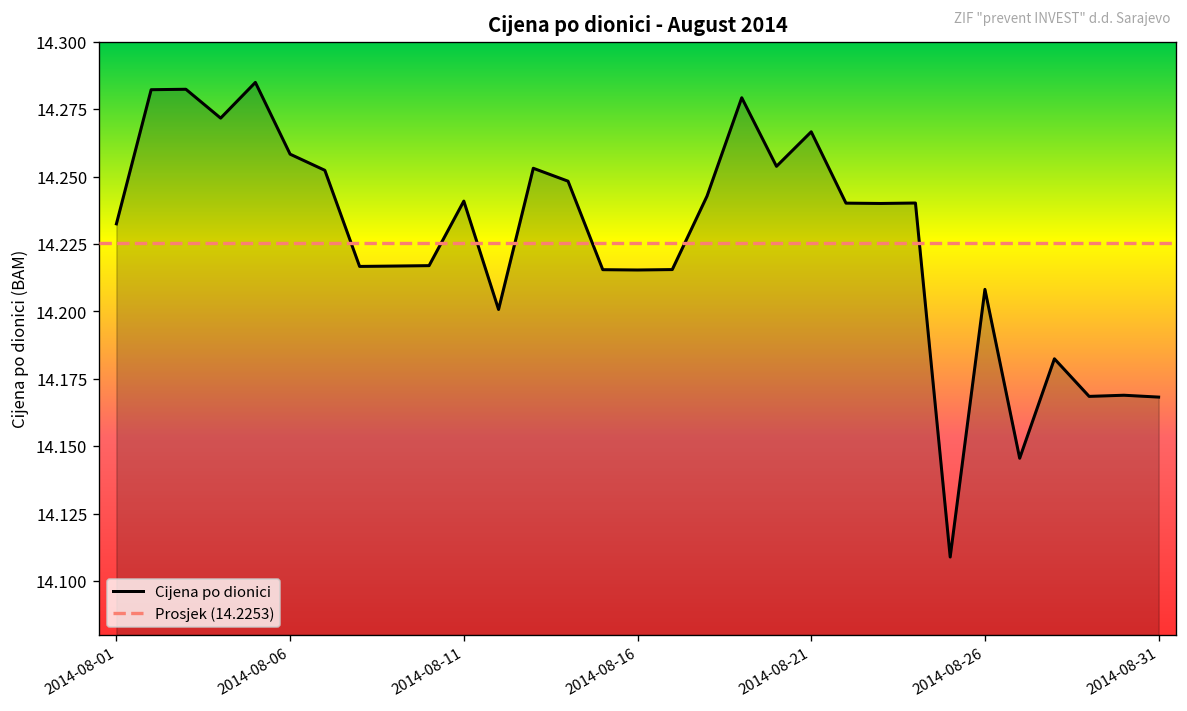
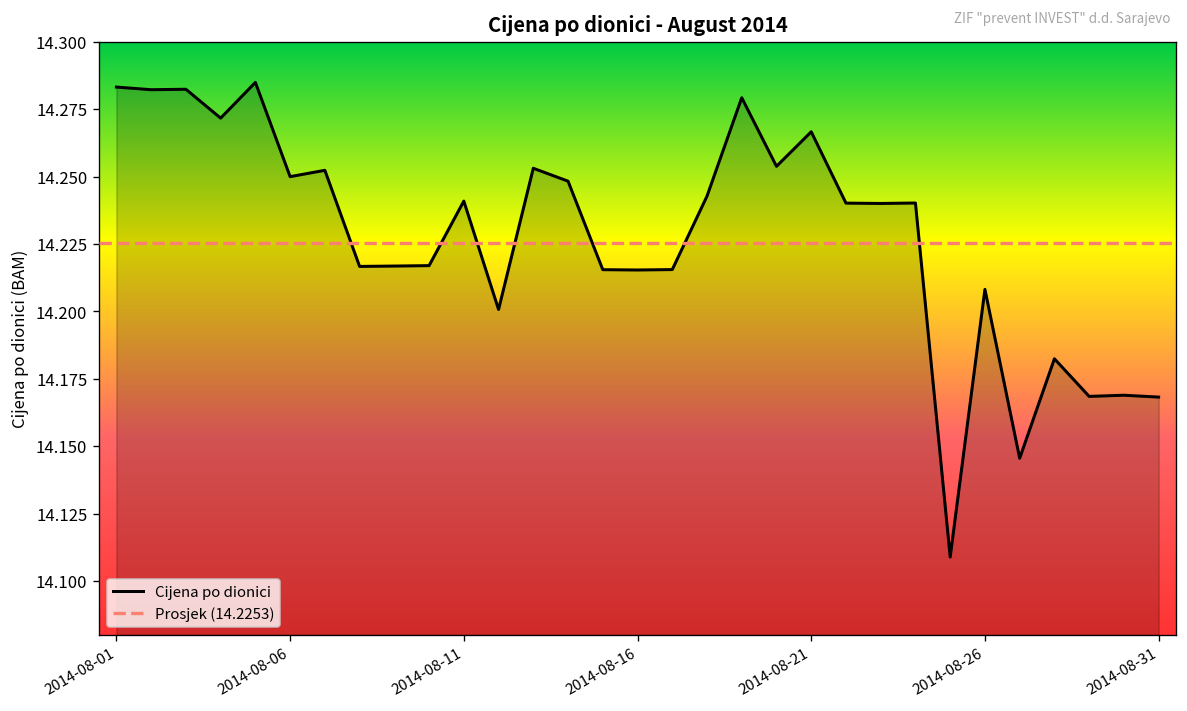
  {
-   "2014-08-01": 14.232,
-   "2014-08-06": 14.258,
+   "2014-08-01": 14.283,
+   "2014-08-06": 14.250,
    "2014-08-11": 14.241,
    "2014-08-16": 14.215,
    "2014-08-21": 14.267,
    "2014-08-26": 14.208,
    "2014-08-31": 14.168
  }
